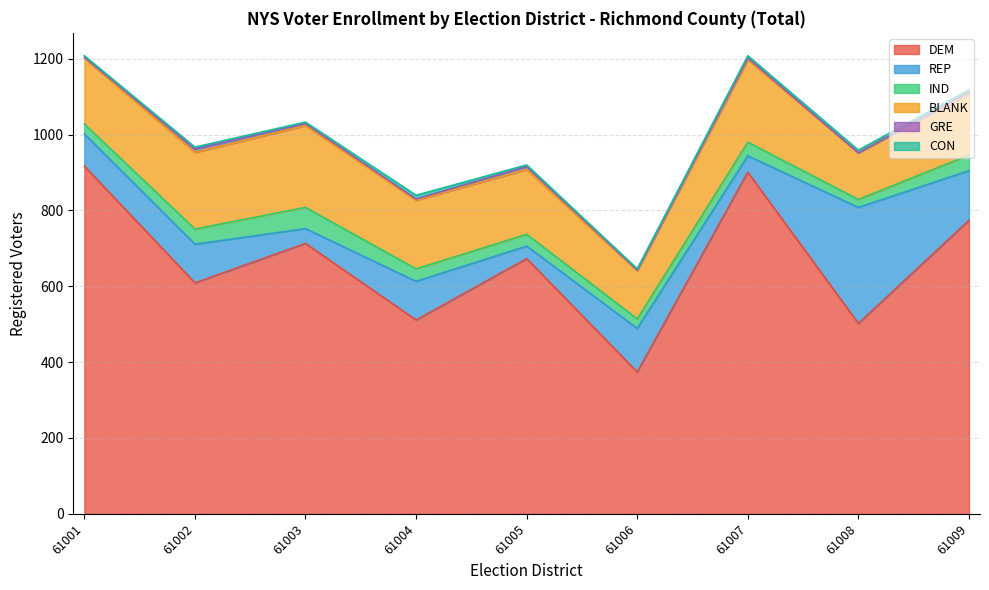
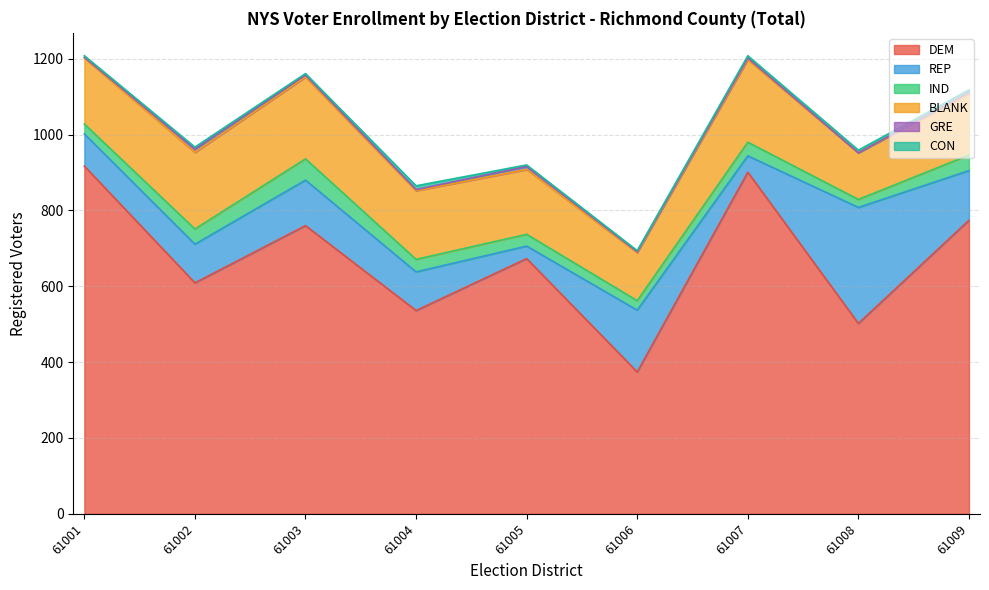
  {
    "DEM": {
      "61001": 920,
      "61002": 610,
-     "61003": 710,
-     "61004": 510,
+     "61003": 760,
+     "61004": 540,
      "61005": 670,
      "61006": 370,
      "61007": 900,
      "61008": 500,
      "61009": 770
    },
    "REP": {
      "61001": 90,
      "61002": 100,
-     "61003": 40,
+     "61003": 120,
      "61004": 100,
      "61005": 30,
-     "61006": 120,
+     "61006": 160,
      "61007": 40,
      "61008": 310,
      "61009": 130
    },
    "BLANK": {
      "61002": 200,
      "61005": 170
    }
  }
